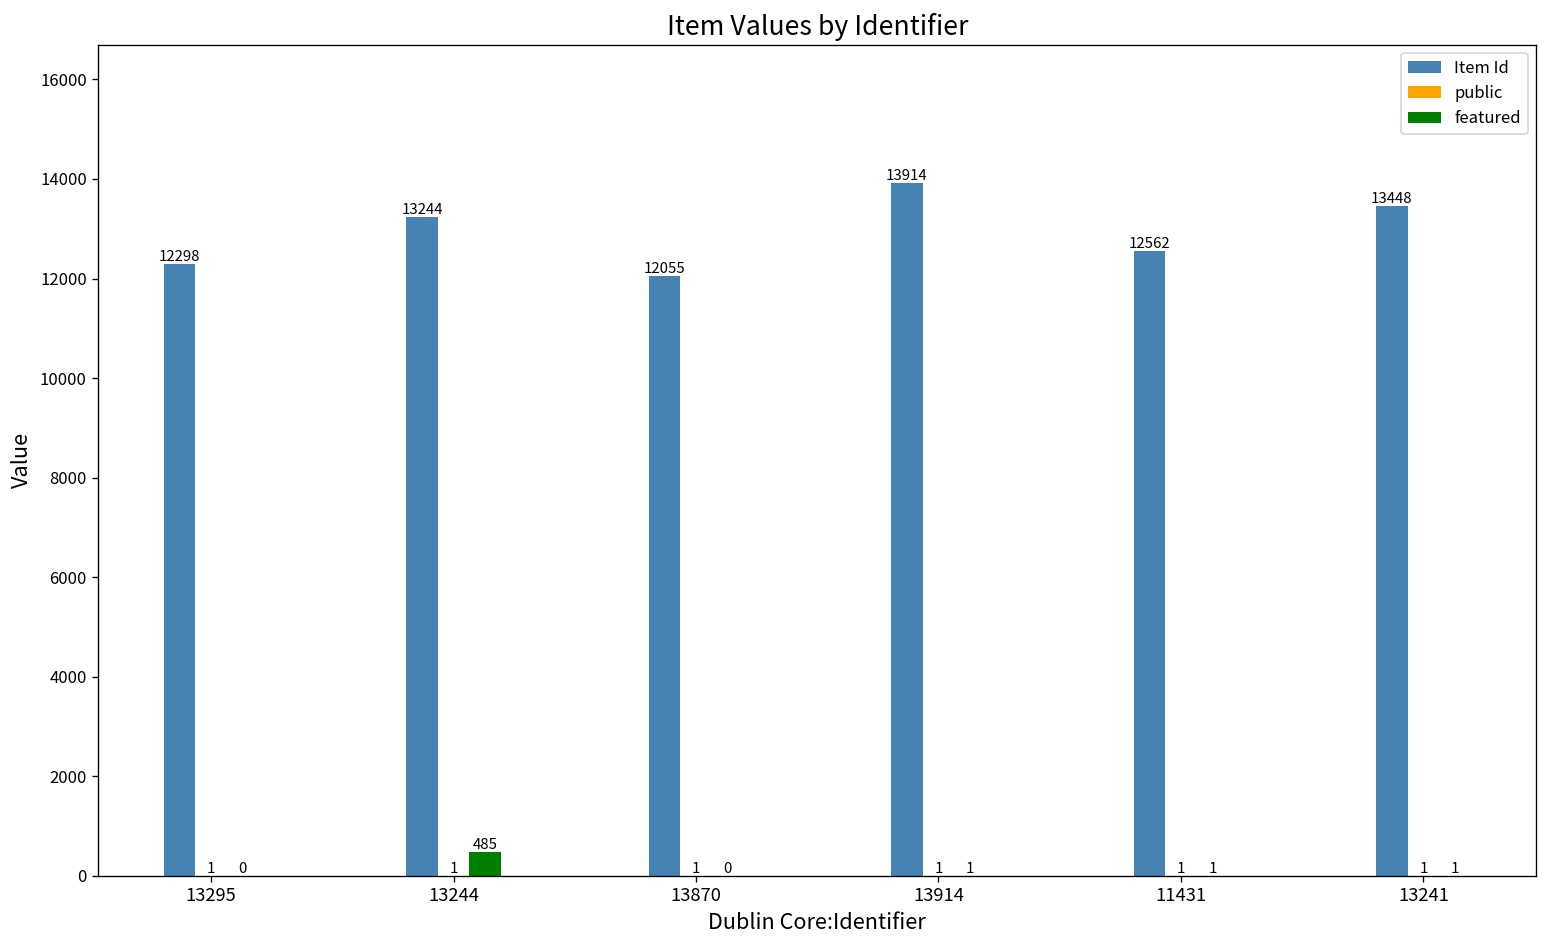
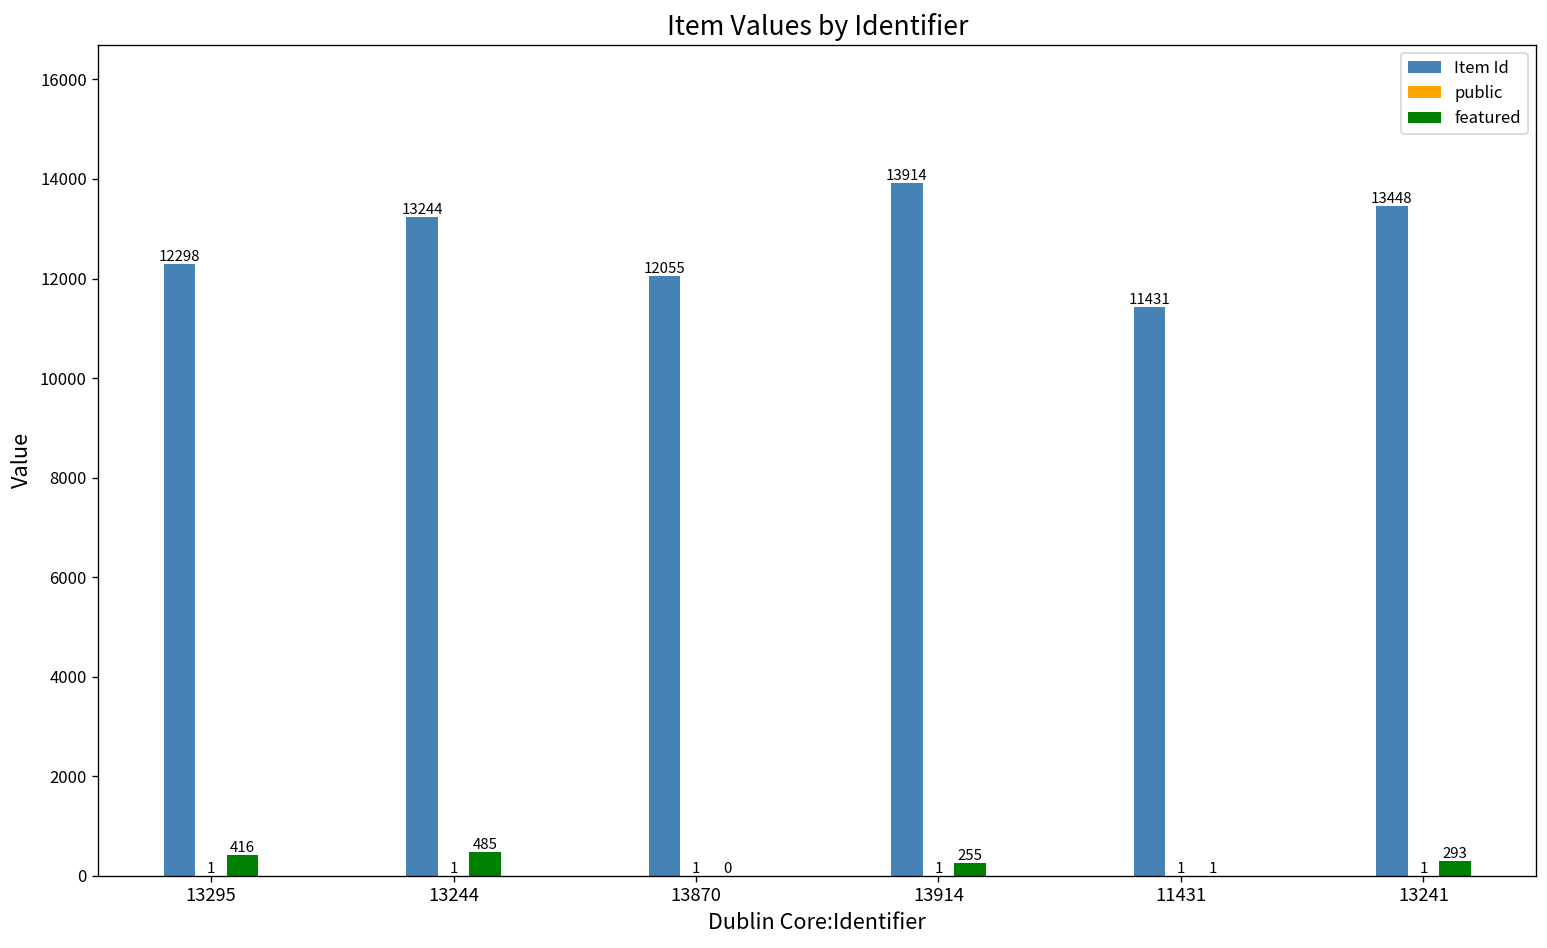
  {
    "Item Id": {
      "13295": 12298,
      "13244": 13244,
      "13870": 12055,
      "13914": 13914,
-     "11431": 12562,
+     "11431": 11431,
      "13241": 13448
    },
    "public": {
      "13295": 1,
      "13244": 1,
      "13870": 1,
      "13914": 1,
      "11431": 1,
      "13241": 1
    },
    "featured": {
-     "13295": 0,
+     "13295": 416,
      "13244": 485,
      "13870": 0,
-     "13914": 1,
+     "13914": 255,
      "11431": 1,
-     "13241": 1
+     "13241": 293
    }
  }
